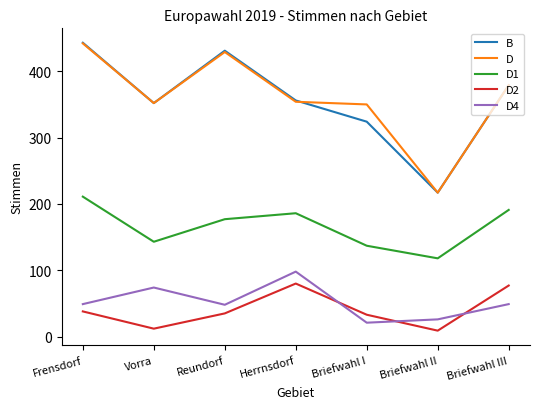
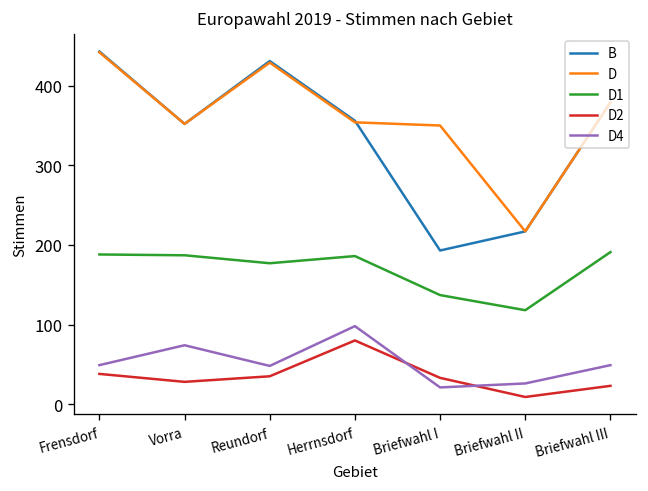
  {
    "B": {
-     "Briefwahl I": 320
+     "Briefwahl I": 190
    },
    "D": {
      "Briefwahl I": 350
    },
    "D1": {
-     "Frensdorf": 210,
-     "Vorra": 140,
+     "Frensdorf": 190,
+     "Vorra": 190,
      "Reundorf": 180,
      "Herrnsdorf": 190,
      "Briefwahl I": 140,
      "Briefwahl II": 120,
      "Briefwahl III": 190
    },
    "D2": {
      "Frensdorf": 40,
-     "Vorra": 10,
+     "Vorra": 30,
      "Reundorf": 40,
      "Herrnsdorf": 80,
      "Briefwahl I": 30,
      "Briefwahl II": 10,
-     "Briefwahl III": 80
+     "Briefwahl III": 20
    },
    "D4": {
      "Frensdorf": 50,
      "Vorra": 70,
      "Reundorf": 50,
      "Herrnsdorf": 100,
      "Briefwahl I": 20,
      "Briefwahl II": 30,
      "Briefwahl III": 50
    }
  }
